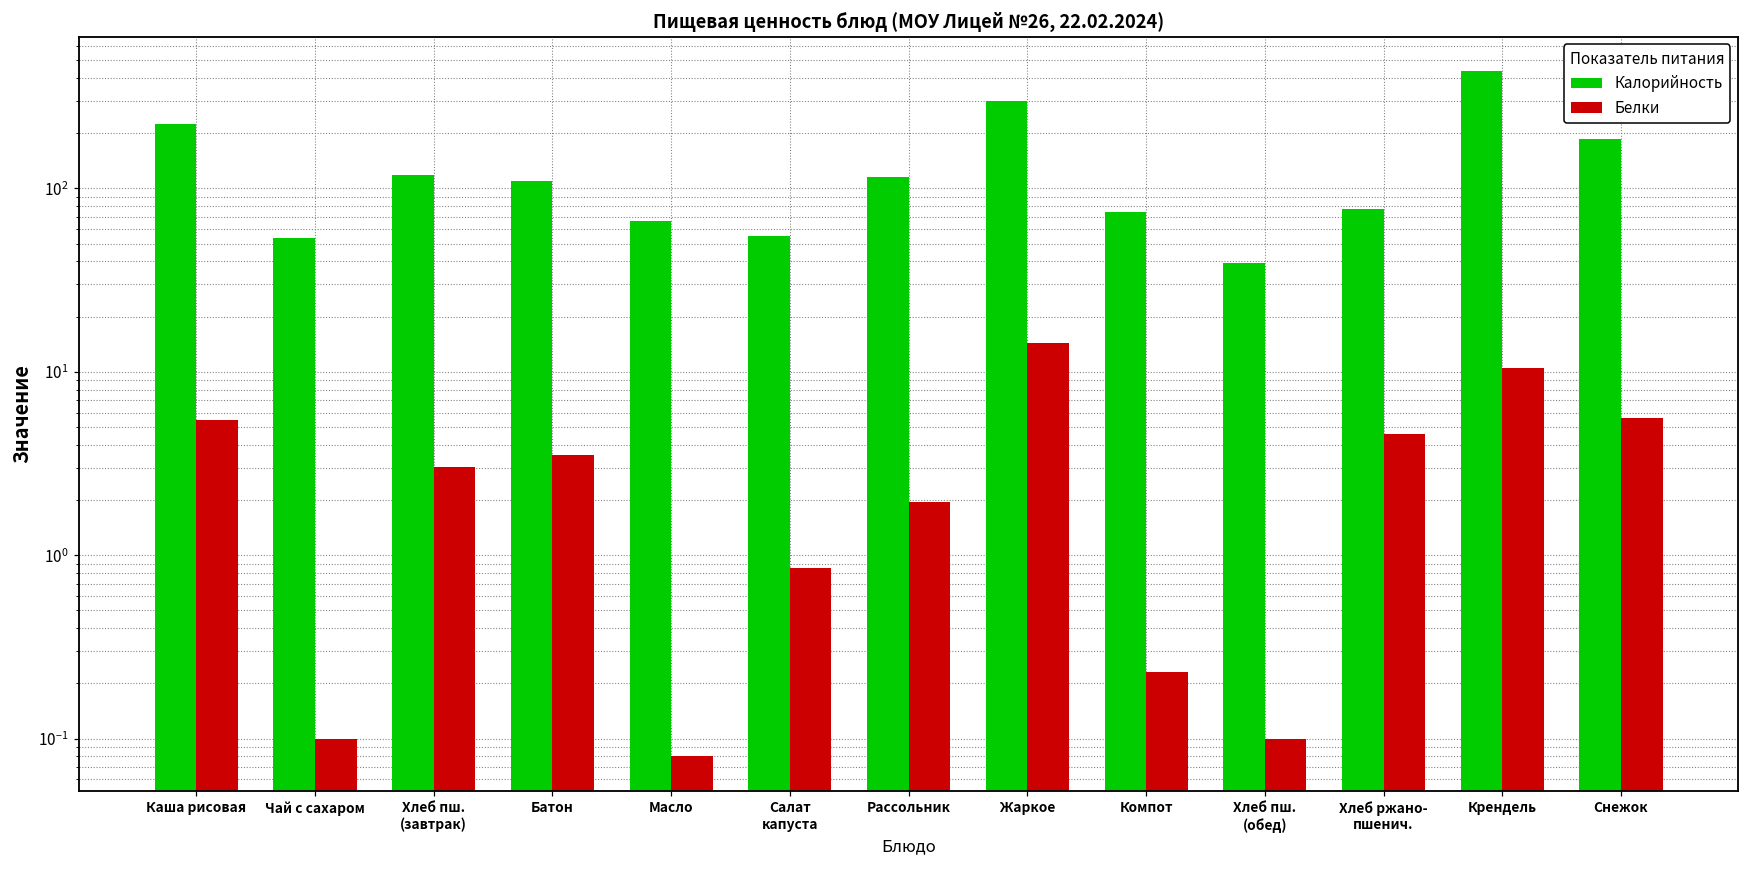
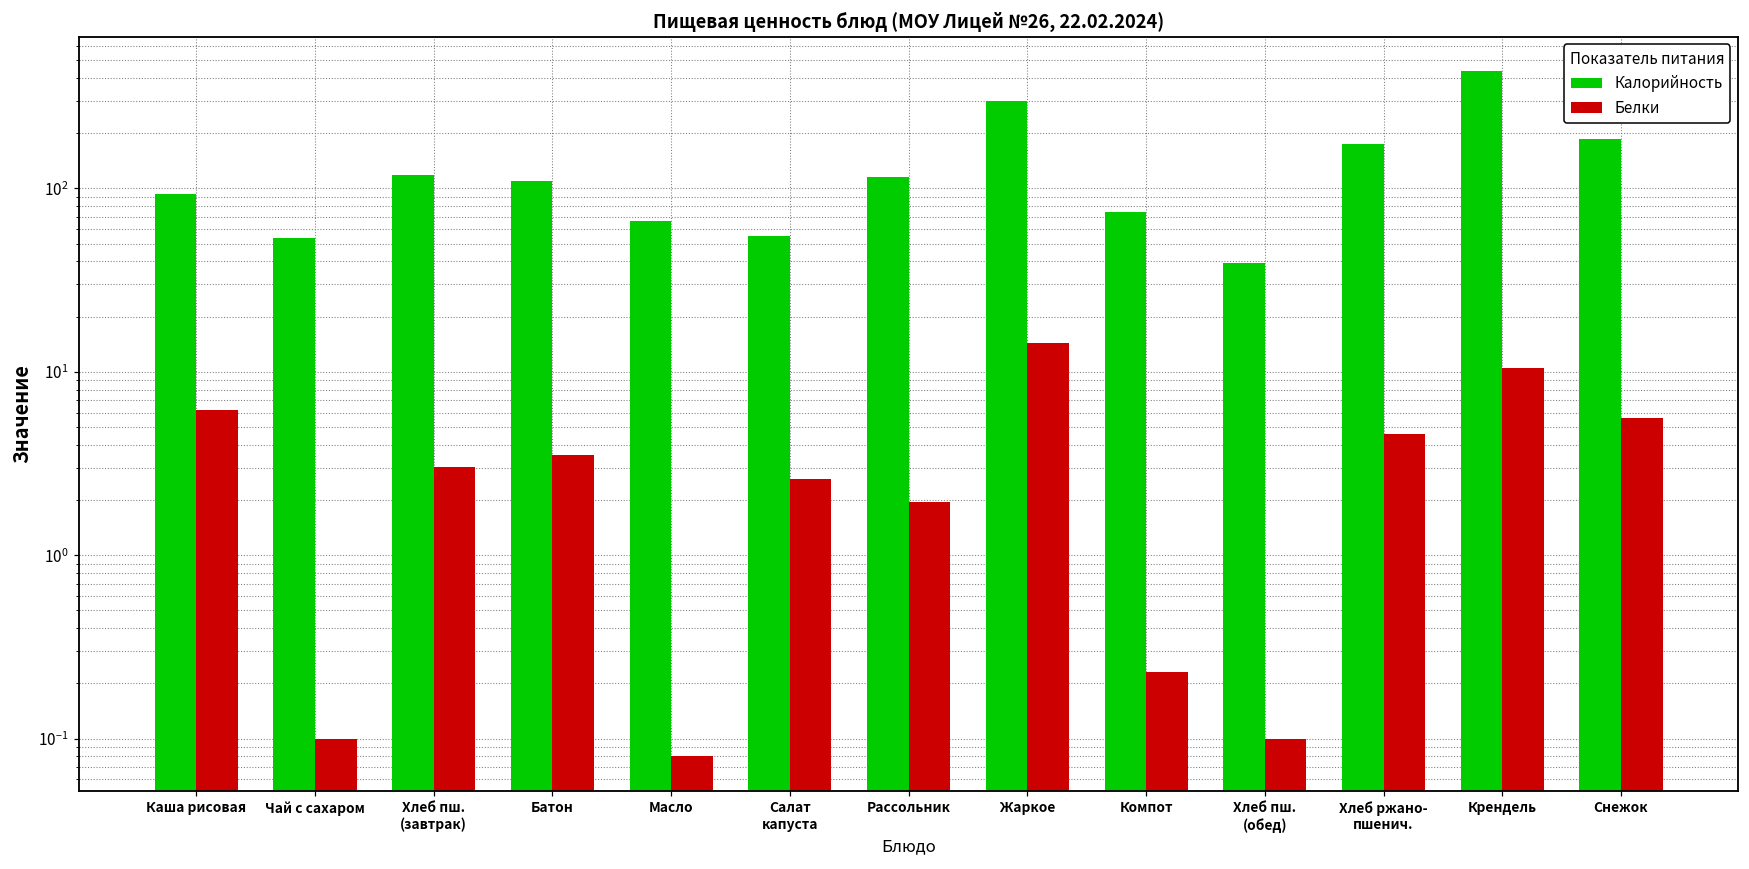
  {
    "Калорийность": {
-     "Каша рисовая": 220,
+     "Каша рисовая": 90,
      "Чай с сахаром": 53,
      "Хлеб пш. (завтрак)": 120,
      "Батон": 110,
      "Масло": 66,
      "Салат капуста": 55,
      "Рассольник": 120,
      "Жаркое": 300,
      "Компот": 70,
      "Хлеб пш. (обед)": 39,
-     "Хлеб ржано- пшенич.": 80,
+     "Хлеб ржано- пшенич.": 170,
      "Крендель": 440,
      "Снежок": 190
    },
    "Белки": {
-     "Каша рисовая": 5.5,
+     "Каша рисовая": 6.2,
      "Чай с сахаром": 0.1,
      "Хлеб пш. (завтрак)": 3.0,
      "Батон": 3.5,
      "Масло": 0.08,
-     "Салат капуста": 0.9,
+     "Салат капуста": 2.6,
      "Рассольник": 2.0,
      "Жаркое": 14,
      "Компот": 0.23,
      "Хлеб пш. (обед)": 0.1,
      "Хлеб ржано- пшенич.": 4.6,
      "Крендель": 11,
      "Снежок": 5.6
    }
  }
